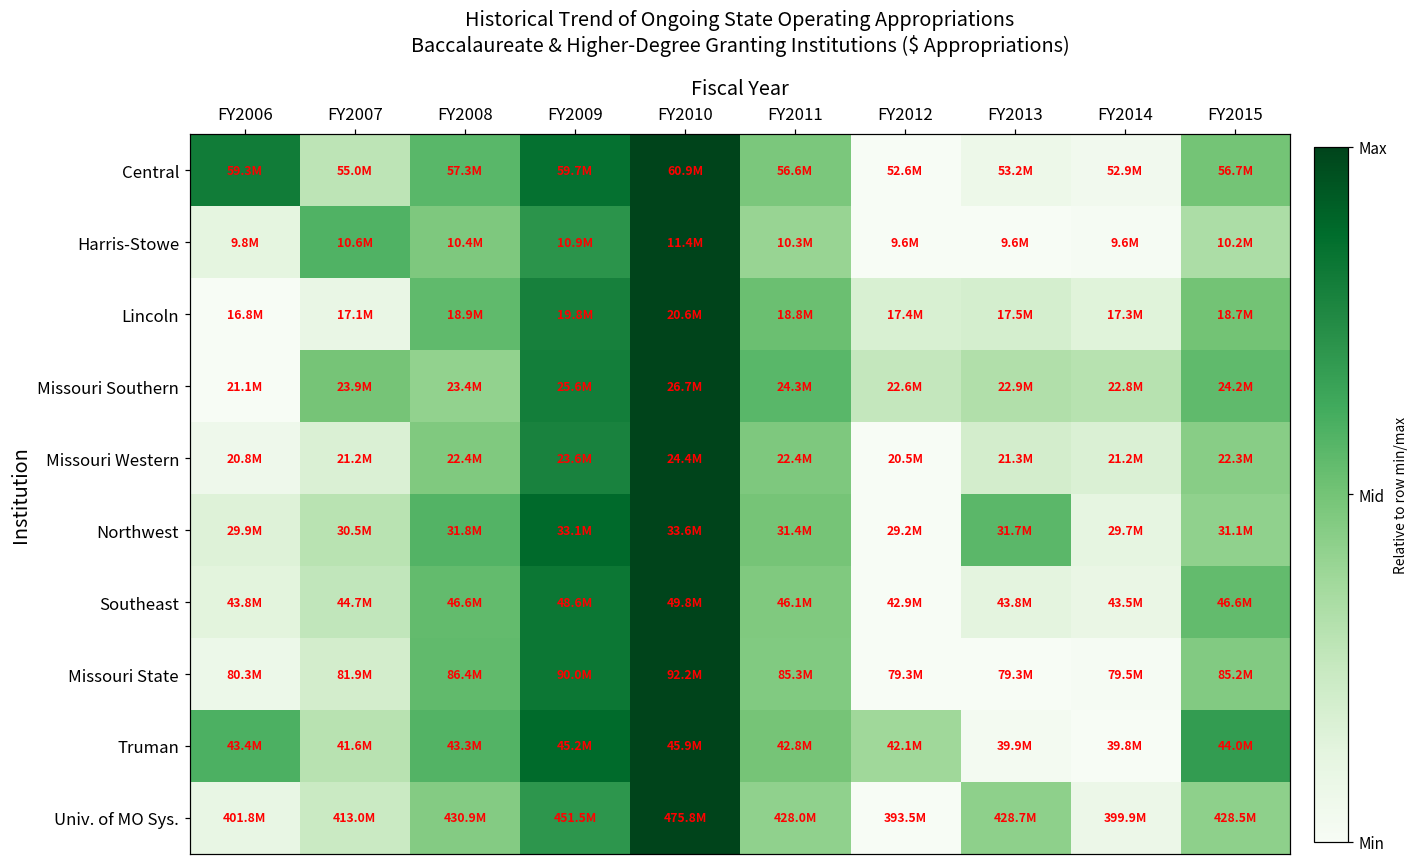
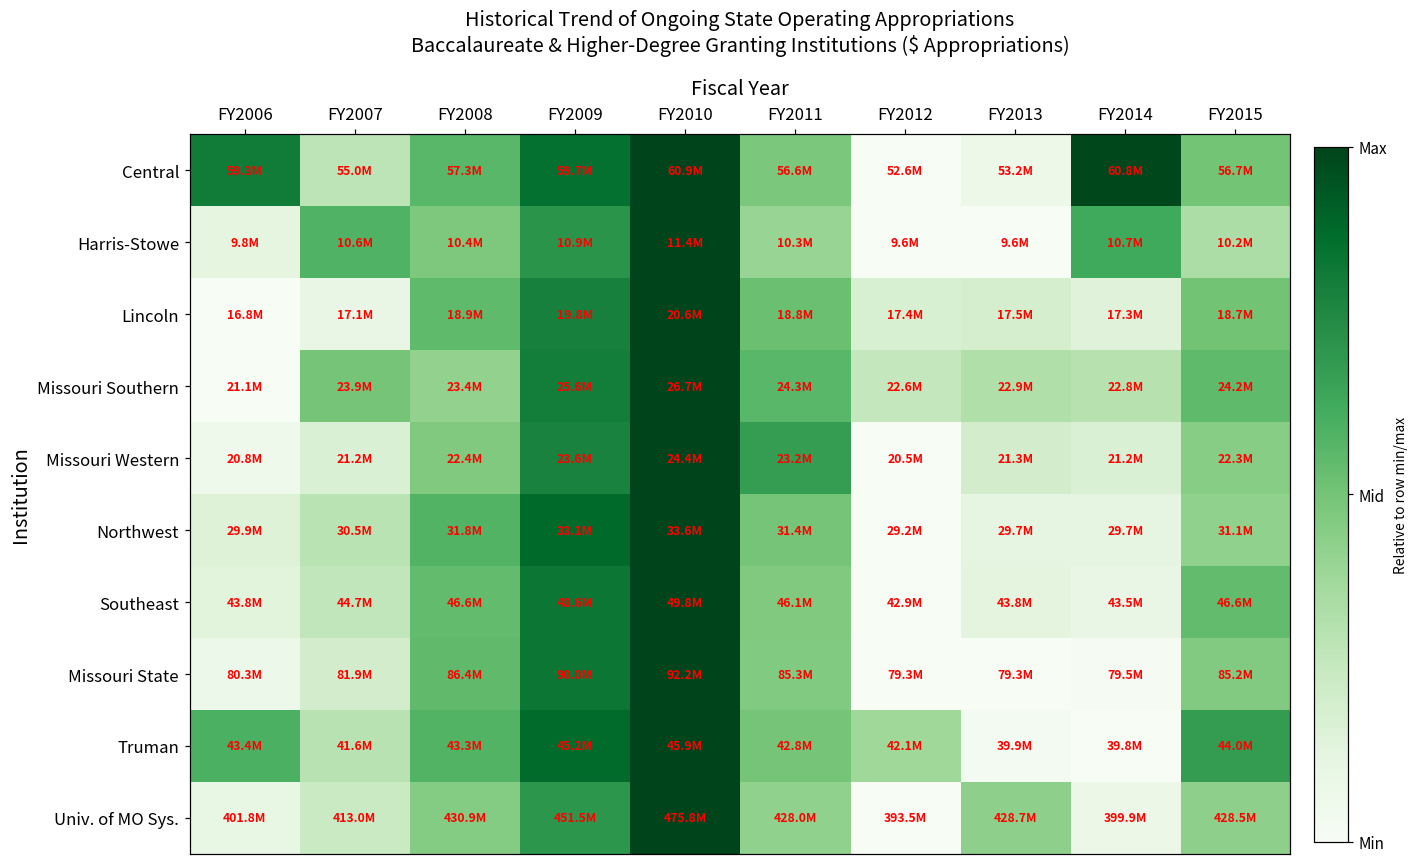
  {
    "Central": {
      "FY2006": "59.3M",
      "FY2007": "55.0M",
      "FY2008": "57.3M",
      "FY2009": "59.7M",
      "FY2010": "60.9M",
      "FY2011": "56.6M",
      "FY2012": "52.6M",
      "FY2013": "53.2M",
-     "FY2014": "52.9M",
+     "FY2014": "60.8M",
      "FY2015": "56.7M"
    },
    "Harris-Stowe": {
      "FY2006": "9.8M",
      "FY2007": "10.6M",
      "FY2008": "10.4M",
      "FY2009": "10.9M",
      "FY2010": "11.4M",
      "FY2011": "10.3M",
      "FY2012": "9.6M",
      "FY2013": "9.6M",
-     "FY2014": "9.6M",
+     "FY2014": "10.7M",
      "FY2015": "10.2M"
    },
    "Lincoln": {
      "FY2006": "16.8M",
      "FY2007": "17.1M",
      "FY2008": "18.9M",
      "FY2009": "19.8M",
      "FY2010": "20.6M",
      "FY2011": "18.8M",
      "FY2012": "17.4M",
      "FY2013": "17.5M",
      "FY2014": "17.3M",
      "FY2015": "18.7M"
    },
    "Missouri Southern": {
      "FY2006": "21.1M",
      "FY2007": "23.9M",
      "FY2008": "23.4M",
      "FY2009": "25.6M",
      "FY2010": "26.7M",
      "FY2011": "24.3M",
      "FY2012": "22.6M",
      "FY2013": "22.9M",
      "FY2014": "22.8M",
      "FY2015": "24.2M"
    },
    "Missouri Western": {
      "FY2006": "20.8M",
      "FY2007": "21.2M",
      "FY2008": "22.4M",
      "FY2009": "23.6M",
      "FY2010": "24.4M",
-     "FY2011": "22.4M",
+     "FY2011": "23.2M",
      "FY2012": "20.5M",
      "FY2013": "21.3M",
      "FY2014": "21.2M",
      "FY2015": "22.3M"
    },
    "Northwest": {
      "FY2006": "29.9M",
      "FY2007": "30.5M",
      "FY2008": "31.8M",
      "FY2009": "33.1M",
      "FY2010": "33.6M",
      "FY2011": "31.4M",
      "FY2012": "29.2M",
-     "FY2013": "31.7M",
+     "FY2013": "29.7M",
      "FY2014": "29.7M",
      "FY2015": "31.1M"
    },
    "Southeast": {
      "FY2006": "43.8M",
      "FY2007": "44.7M",
      "FY2008": "46.6M",
      "FY2009": "48.6M",
      "FY2010": "49.8M",
      "FY2011": "46.1M",
      "FY2012": "42.9M",
      "FY2013": "43.8M",
      "FY2014": "43.5M",
      "FY2015": "46.6M"
    },
    "Missouri State": {
      "FY2006": "80.3M",
      "FY2007": "81.9M",
      "FY2008": "86.4M",
      "FY2009": "90.0M",
      "FY2010": "92.2M",
      "FY2011": "85.3M",
      "FY2012": "79.3M",
      "FY2013": "79.3M",
      "FY2014": "79.5M",
      "FY2015": "85.2M"
    },
    "Truman": {
      "FY2006": "43.4M",
      "FY2007": "41.6M",
      "FY2008": "43.3M",
      "FY2009": "45.2M",
      "FY2010": "45.9M",
      "FY2011": "42.8M",
      "FY2012": "42.1M",
      "FY2013": "39.9M",
      "FY2014": "39.8M",
      "FY2015": "44.0M"
    },
    "Univ. of MO Sys.": {
      "FY2006": "401.8M",
      "FY2007": "413.0M",
      "FY2008": "430.9M",
      "FY2009": "451.5M",
      "FY2010": "475.8M",
      "FY2011": "428.0M",
      "FY2012": "393.5M",
      "FY2013": "428.7M",
      "FY2014": "399.9M",
      "FY2015": "428.5M"
    }
  }
